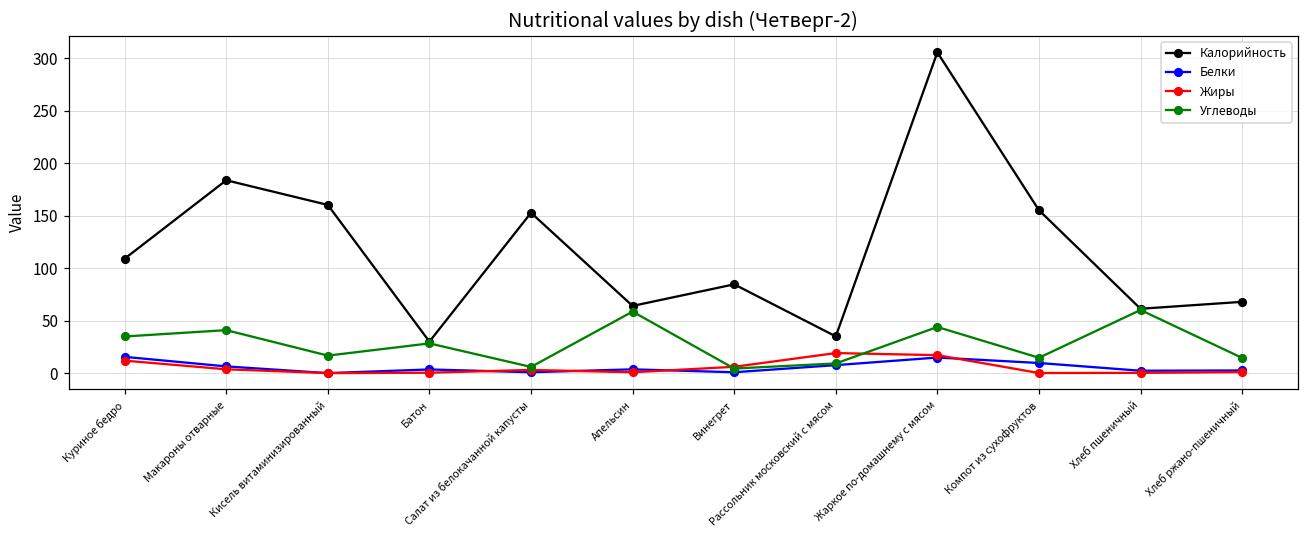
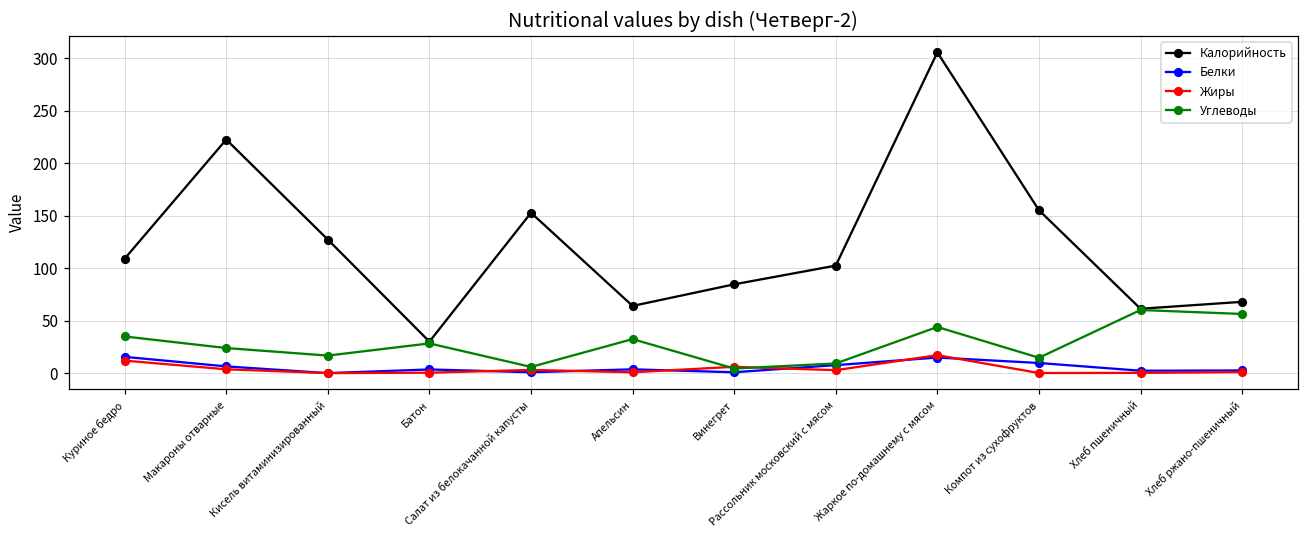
  {
    "Калорийность": {
      "Куриное бедро": 110,
-     "Макароны отварные": 180,
-     "Кисель витаминизированный": 160,
+     "Макароны отварные": 220,
+     "Кисель витаминизированный": 130,
      "Салат из белокачанной капусты": 150,
      "Апельсин": 60,
      "Винегрет": 80,
-     "Рассольник московский с мясом": 40,
+     "Рассольник московский с мясом": 100,
      "Жаркое по-домашнему с мясом": 310,
      "Компот из сухофруктов": 160,
      "Хлеб ржано-пшеничный": 70
    },
    "Белки": {
      "Куриное бедро": 20,
      "Макароны отварные": 10,
      "Батон": 0,
      "Апельсин": 0,
      "Винегрет": 0,
      "Компот из сухофруктов": 10
    },
    "Жиры": {
      "Куриное бедро": 10,
      "Макароны отварные": 0,
      "Батон": 0,
      "Апельсин": 0,
-     "Рассольник московский с мясом": 20,
+     "Рассольник московский с мясом": 0,
      "Компот из сухофруктов": 0
    },
    "Углеводы": {
      "Куриное бедро": 30,
-     "Макароны отварные": 40,
+     "Макароны отварные": 20,
      "Кисель витаминизированный": 20,
      "Салат из белокачанной капусты": 10,
-     "Апельсин": 60,
+     "Апельсин": 30,
      "Жаркое по-домашнему с мясом": 40,
      "Компот из сухофруктов": 10,
-     "Хлеб ржано-пшеничный": 10
+     "Хлеб ржано-пшеничный": 60
    }
  }
